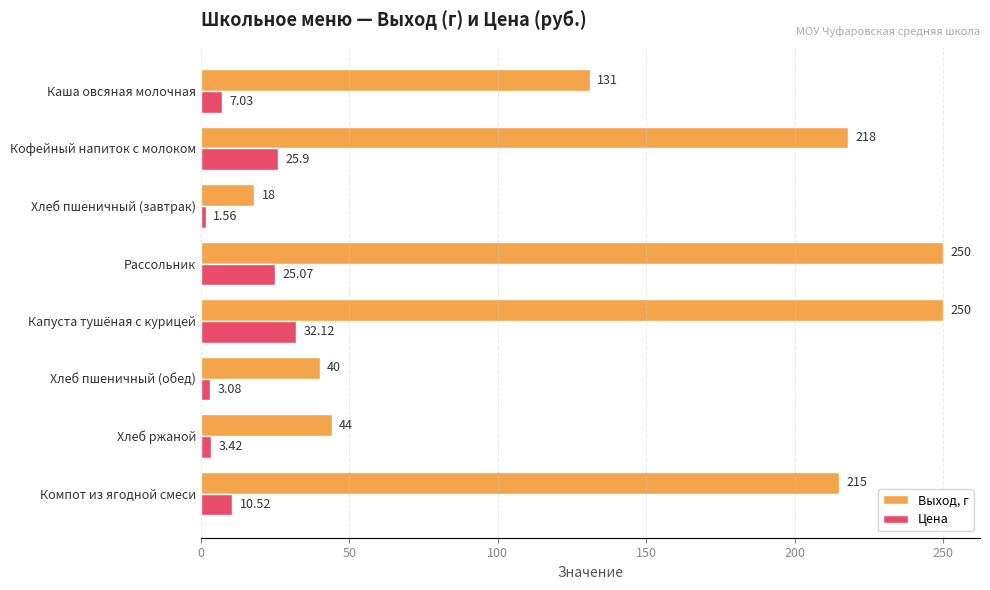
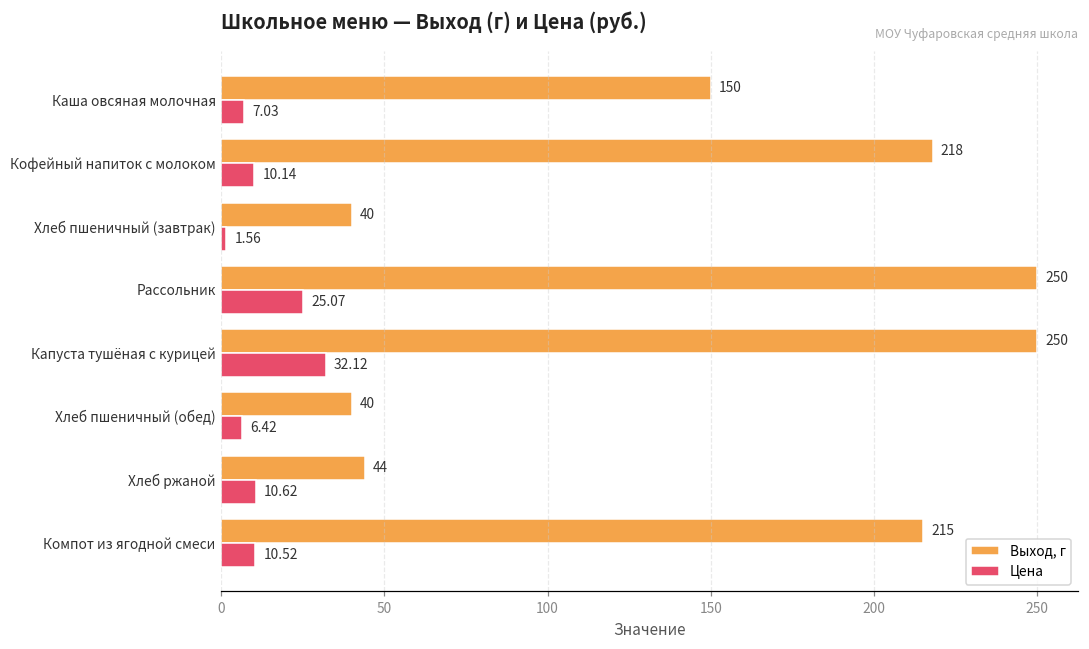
  {
    "Выход, г": {
-     "Каша овсяная молочная": 131,
+     "Каша овсяная молочная": 150,
      "Кофейный напиток с молоком": 218,
-     "Хлеб пшеничный (завтрак)": 18,
+     "Хлеб пшеничный (завтрак)": 40,
      "Рассольник": 250,
      "Капуста тушёная с курицей": 250,
      "Хлеб пшеничный (обед)": 40,
      "Хлеб ржаной": 44,
      "Компот из ягодной смеси": 215
    },
    "Цена": {
      "Каша овсяная молочная": 7.03,
-     "Кофейный напиток с молоком": 25.9,
+     "Кофейный напиток с молоком": 10.14,
      "Хлеб пшеничный (завтрак)": 1.56,
      "Рассольник": 25.07,
      "Капуста тушёная с курицей": 32.12,
-     "Хлеб пшеничный (обед)": 3.08,
-     "Хлеб ржаной": 3.42,
+     "Хлеб пшеничный (обед)": 6.42,
+     "Хлеб ржаной": 10.62,
      "Компот из ягодной смеси": 10.52
    }
  }
